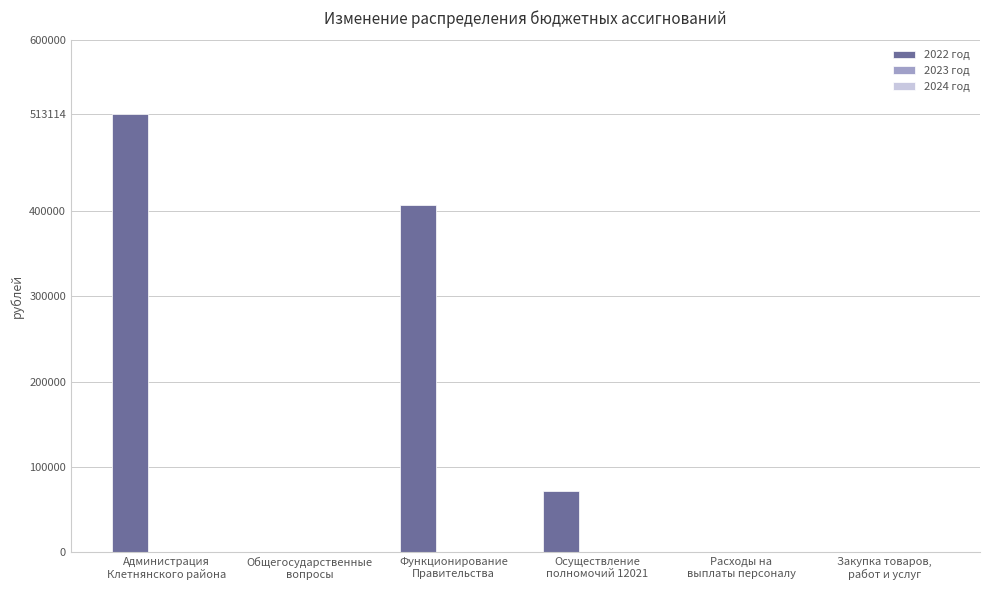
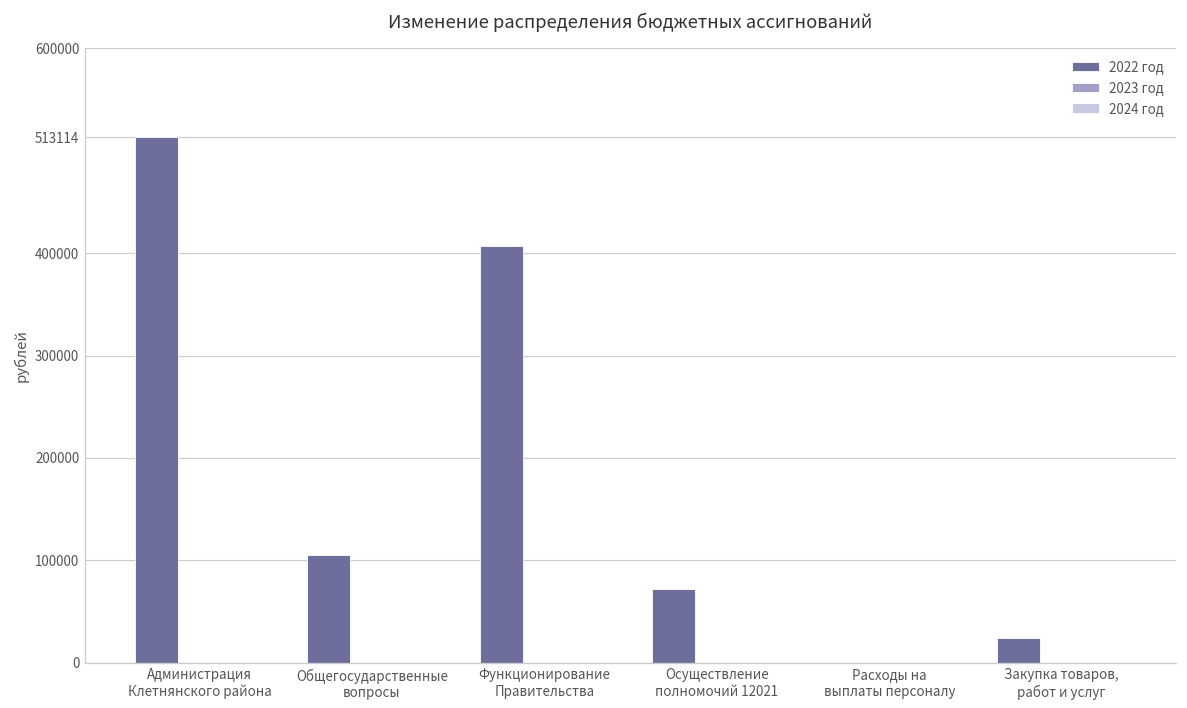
  {
    "2022 год": {
      "Администрация Клетнянского района": 510000,
-     "Общегосударственные вопросы": 0,
+     "Общегосударственные вопросы": 110000,
      "Функционирование Правительства": 410000,
      "Осуществление полномочий 12021": 70000,
      "Расходы на выплаты персоналу": 0,
-     "Закупка товаров, работ и услуг": 0
+     "Закупка товаров, работ и услуг": 20000
    },
    "2023 год": {
      "Администрация Клетнянского района": 0,
      "Общегосударственные вопросы": 0,
      "Функционирование Правительства": 0,
      "Осуществление полномочий 12021": 0,
      "Расходы на выплаты персоналу": 0,
      "Закупка товаров, работ и услуг": 0
    },
    "2024 год": {
      "Администрация Клетнянского района": 0,
      "Общегосударственные вопросы": 0,
      "Функционирование Правительства": 0,
      "Осуществление полномочий 12021": 0,
      "Расходы на выплаты персоналу": 0,
      "Закупка товаров, работ и услуг": 0
    }
  }
